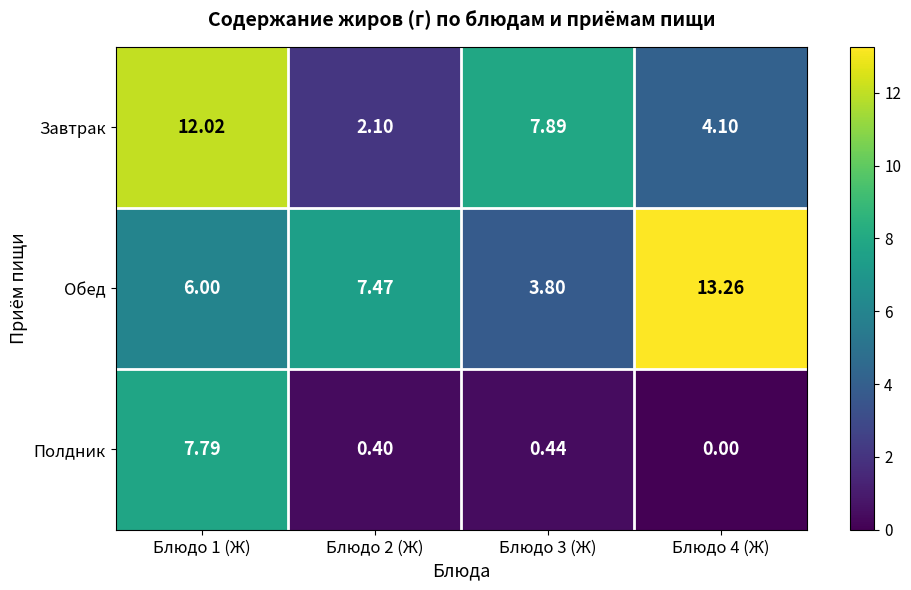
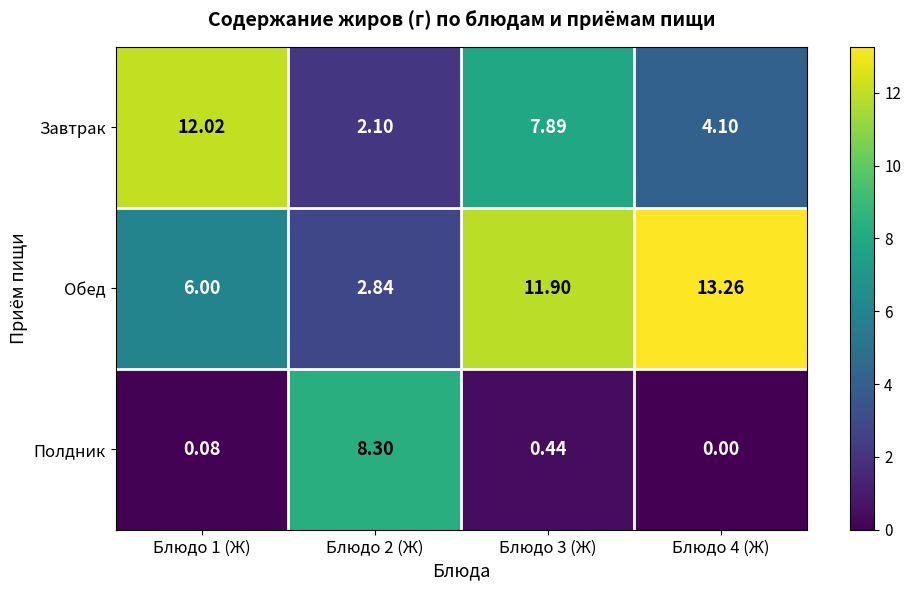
  {
    "Завтрак": {
      "Блюдо 1 (Ж)": 12.02,
      "Блюдо 2 (Ж)": 2.10,
      "Блюдо 3 (Ж)": 7.89,
      "Блюдо 4 (Ж)": 4.10
    },
    "Обед": {
      "Блюдо 1 (Ж)": 6.00,
-     "Блюдо 2 (Ж)": 7.47,
-     "Блюдо 3 (Ж)": 3.80,
+     "Блюдо 2 (Ж)": 2.84,
+     "Блюдо 3 (Ж)": 11.90,
      "Блюдо 4 (Ж)": 13.26
    },
    "Полдник": {
-     "Блюдо 1 (Ж)": 7.79,
-     "Блюдо 2 (Ж)": 0.40,
+     "Блюдо 1 (Ж)": 0.08,
+     "Блюдо 2 (Ж)": 8.30,
      "Блюдо 3 (Ж)": 0.44,
      "Блюдо 4 (Ж)": 0.00
    }
  }
